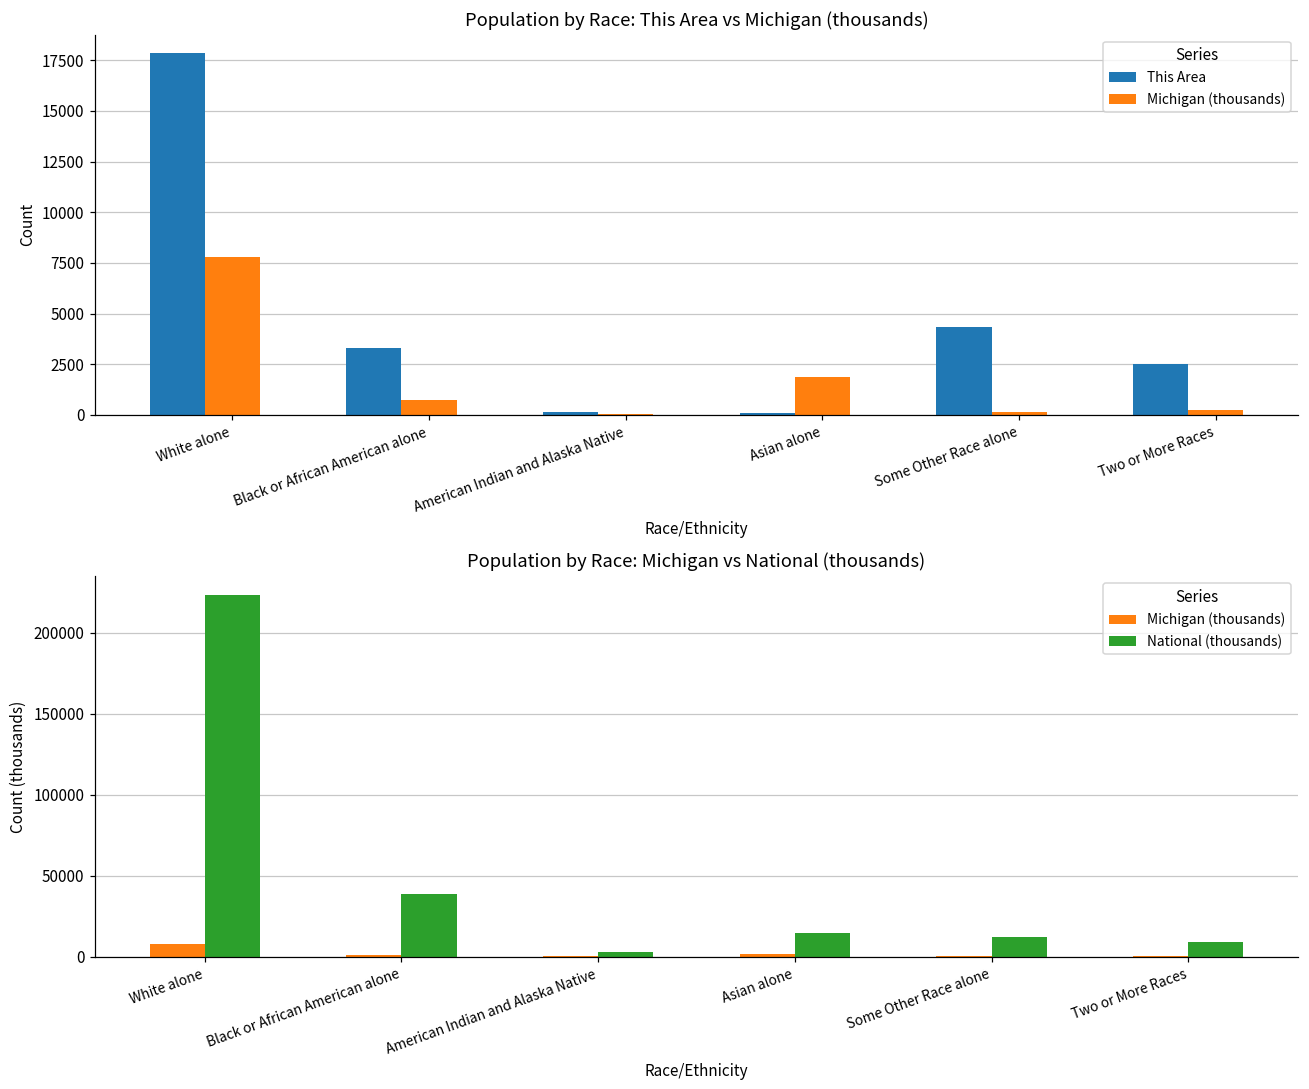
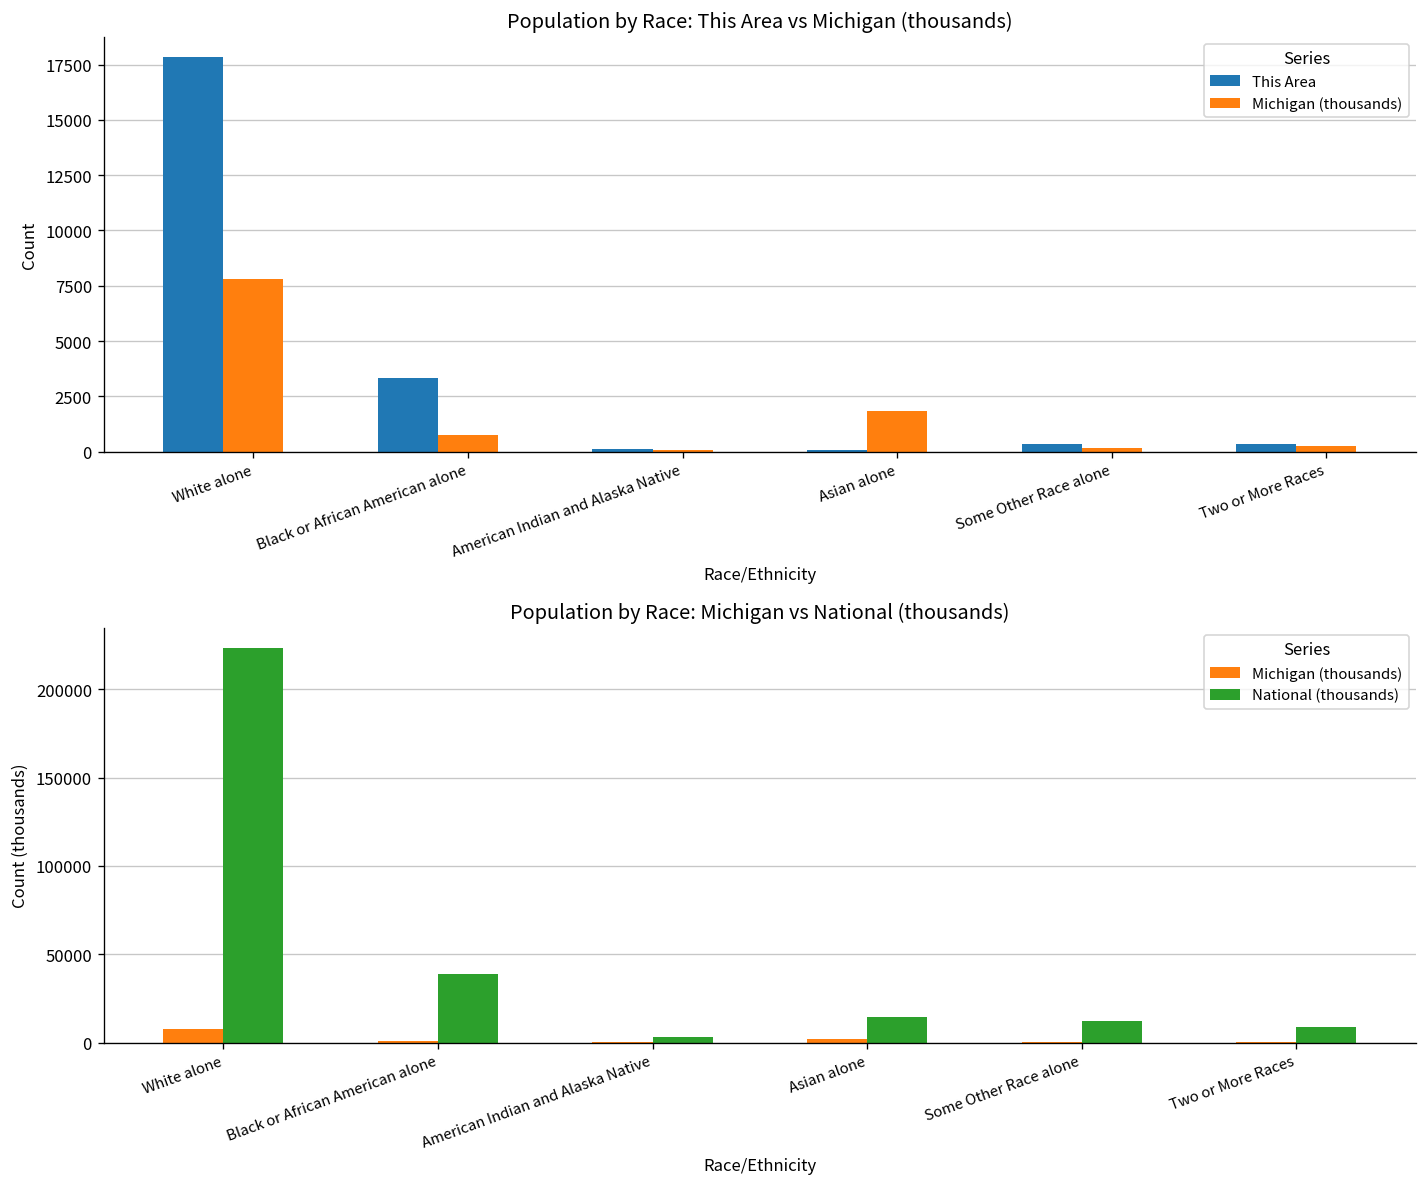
  {
    "Population by Race: This Area vs Michigan (thousands)": {
      "This Area": {
        "White alone": 17900,
        "Black or African American alone": 3300,
-       "Some Other Race alone": 4300,
-       "Two or More Races": 2500
+       "Some Other Race alone": 400,
+       "Two or More Races": 300
      },
      "Michigan (thousands)": {
        "White alone": 7800,
        "Black or African American alone": 700,
        "Asian alone": 1800,
        "Some Other Race alone": 100,
        "Two or More Races": 200
      }
    },
    "Population by Race: Michigan vs National (thousands)": {
      "Michigan (thousands)": {
        "White alone": 8000,
        "Asian alone": 2000
      },
      "National (thousands)": {
        "White alone": 224000,
        "Black or African American alone": 39000,
        "American Indian and Alaska Native": 3000,
        "Asian alone": 15000,
        "Some Other Race alone": 12000,
        "Two or More Races": 9000
      }
    }
  }
